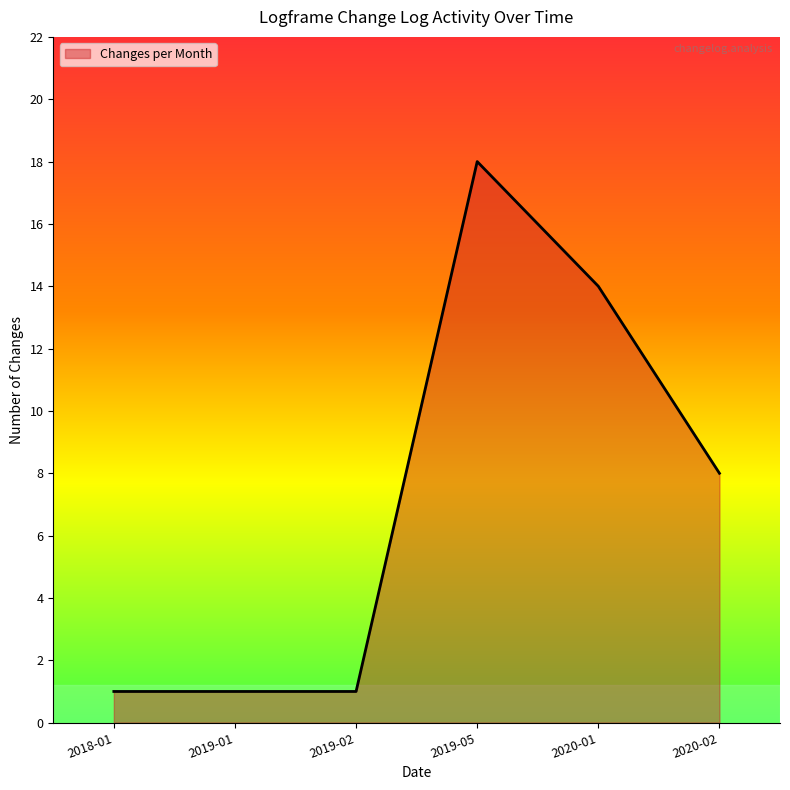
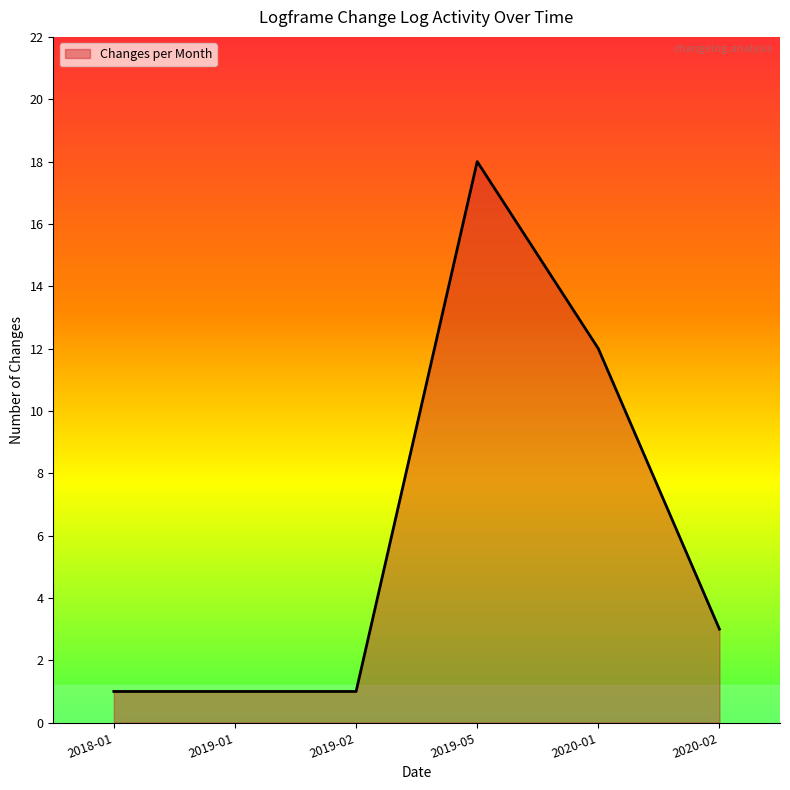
  {
    "2019-05": 18,
-   "2020-01": 14,
-   "2020-02": 8
+   "2020-01": 12,
+   "2020-02": 3
  }
